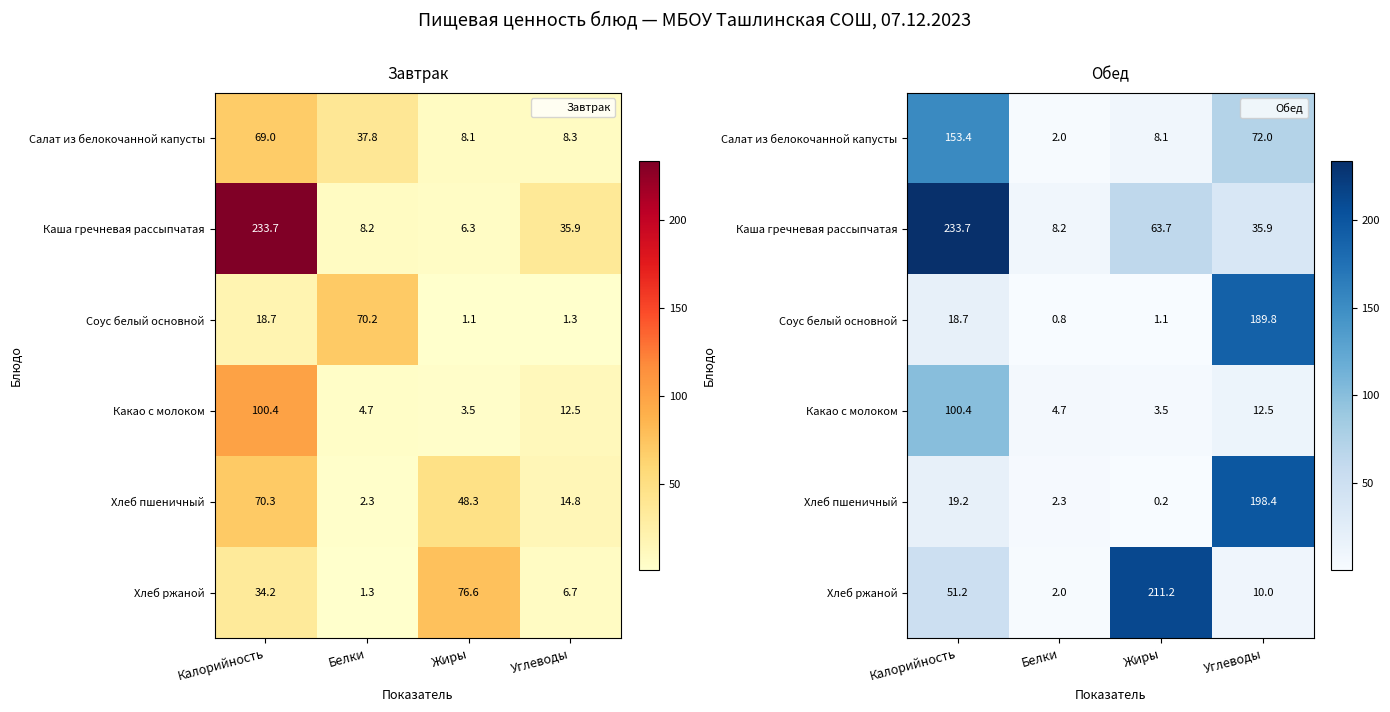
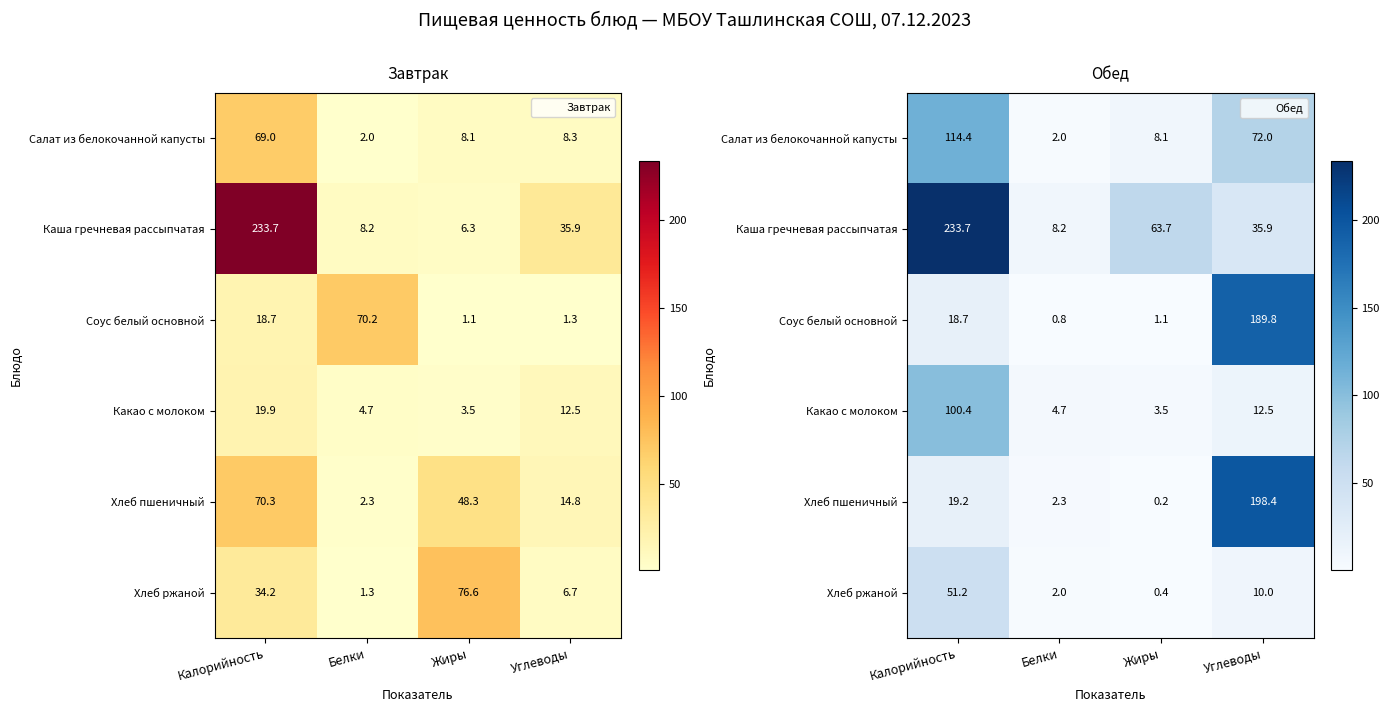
  {
    "Завтрак": {
      "Салат из белокочанной капусты": {
        "Калорийность": 69.0,
-       "Белки": 37.8,
+       "Белки": 2.0,
        "Жиры": 8.1,
        "Углеводы": 8.3
      },
      "Каша гречневая рассыпчатая": {
        "Калорийность": 233.7,
        "Белки": 8.2,
        "Жиры": 6.3,
        "Углеводы": 35.9
      },
      "Соус белый основной": {
        "Калорийность": 18.7,
        "Белки": 70.2,
        "Жиры": 1.1,
        "Углеводы": 1.3
      },
      "Какао с молоком": {
-       "Калорийность": 100.4,
+       "Калорийность": 19.9,
        "Белки": 4.7,
        "Жиры": 3.5,
        "Углеводы": 12.5
      },
      "Хлеб пшеничный": {
        "Калорийность": 70.3,
        "Белки": 2.3,
        "Жиры": 48.3,
        "Углеводы": 14.8
      },
      "Хлеб ржаной": {
        "Калорийность": 34.2,
        "Белки": 1.3,
        "Жиры": 76.6,
        "Углеводы": 6.7
      }
    },
    "Обед": {
      "Салат из белокочанной капусты": {
-       "Калорийность": 153.4,
+       "Калорийность": 114.4,
        "Белки": 2.0,
        "Жиры": 8.1,
        "Углеводы": 72.0
      },
      "Каша гречневая рассыпчатая": {
        "Калорийность": 233.7,
        "Белки": 8.2,
        "Жиры": 63.7,
        "Углеводы": 35.9
      },
      "Соус белый основной": {
        "Калорийность": 18.7,
        "Белки": 0.8,
        "Жиры": 1.1,
        "Углеводы": 189.8
      },
      "Какао с молоком": {
        "Калорийность": 100.4,
        "Белки": 4.7,
        "Жиры": 3.5,
        "Углеводы": 12.5
      },
      "Хлеб пшеничный": {
        "Калорийность": 19.2,
        "Белки": 2.3,
        "Жиры": 0.2,
        "Углеводы": 198.4
      },
      "Хлеб ржаной": {
        "Калорийность": 51.2,
        "Белки": 2.0,
-       "Жиры": 211.2,
+       "Жиры": 0.4,
        "Углеводы": 10.0
      }
    }
  }
